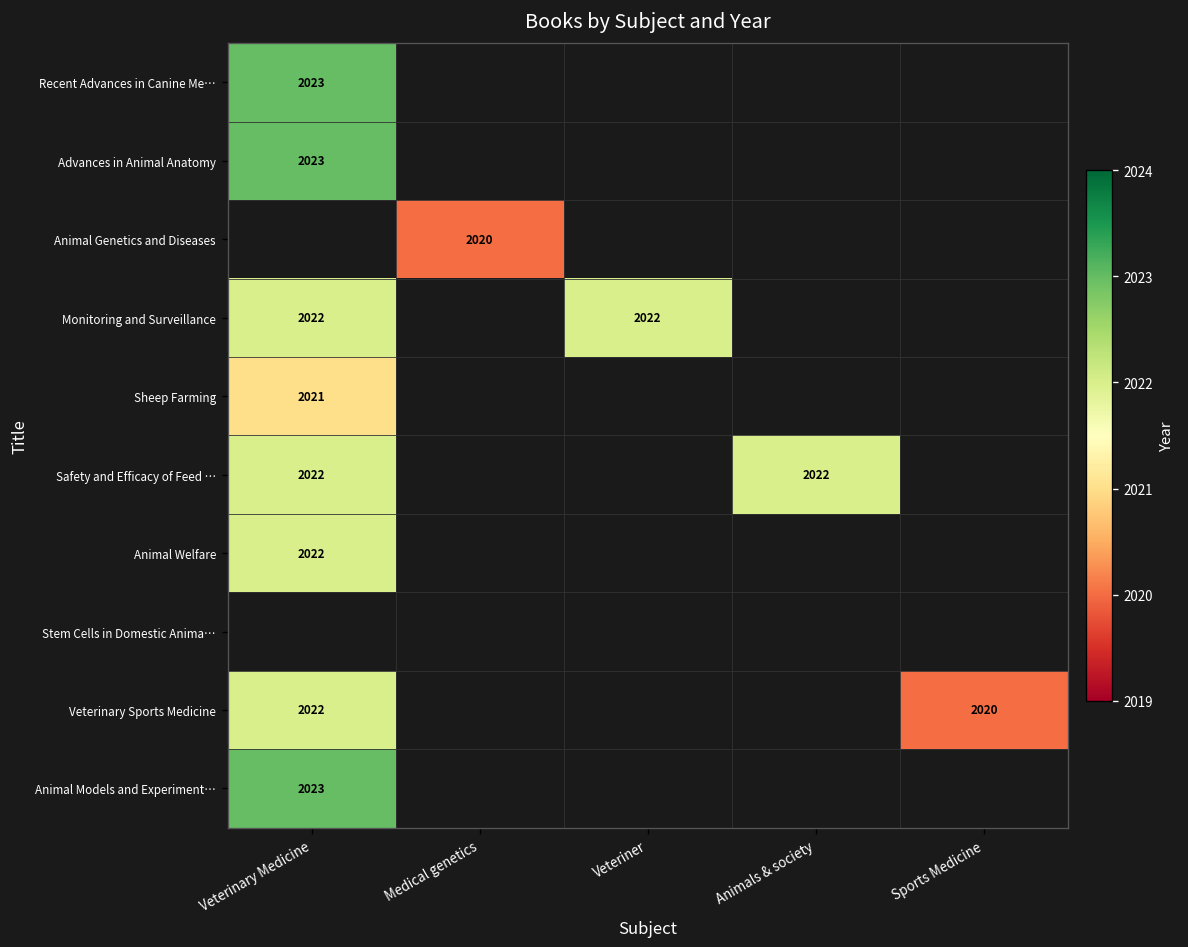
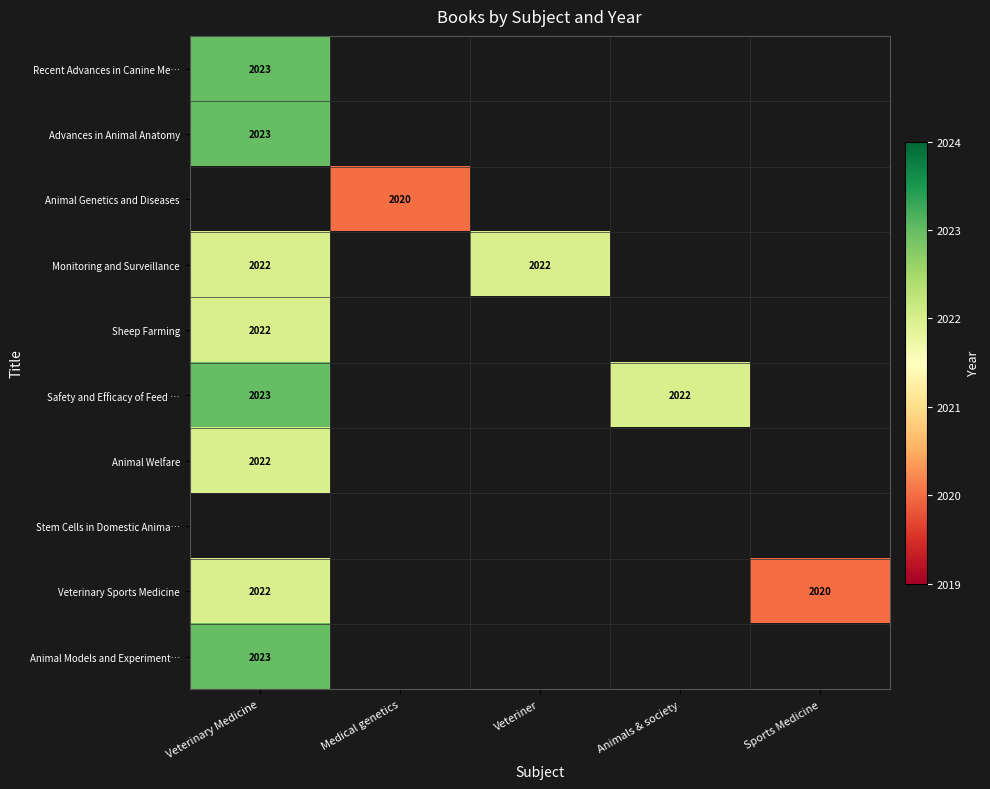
  {
    "Recent Advances in Canine Me…": {
      "Veterinary Medicine": 2023
    },
    "Advances in Animal Anatomy": {
      "Veterinary Medicine": 2023
    },
    "Animal Genetics and Diseases": {
      "Medical genetics": 2020
    },
    "Monitoring and Surveillance": {
      "Veterinary Medicine": 2022,
      "Veteriner": 2022
    },
    "Sheep Farming": {
-     "Veterinary Medicine": 2021
+     "Veterinary Medicine": 2022
    },
    "Safety and Efficacy of Feed …": {
-     "Veterinary Medicine": 2022,
+     "Veterinary Medicine": 2023,
      "Animals & society": 2022
    },
    "Animal Welfare": {
      "Veterinary Medicine": 2022
    },
    "Veterinary Sports Medicine": {
      "Veterinary Medicine": 2022,
      "Sports Medicine": 2020
    },
    "Animal Models and Experiment…": {
      "Veterinary Medicine": 2023
    }
  }
